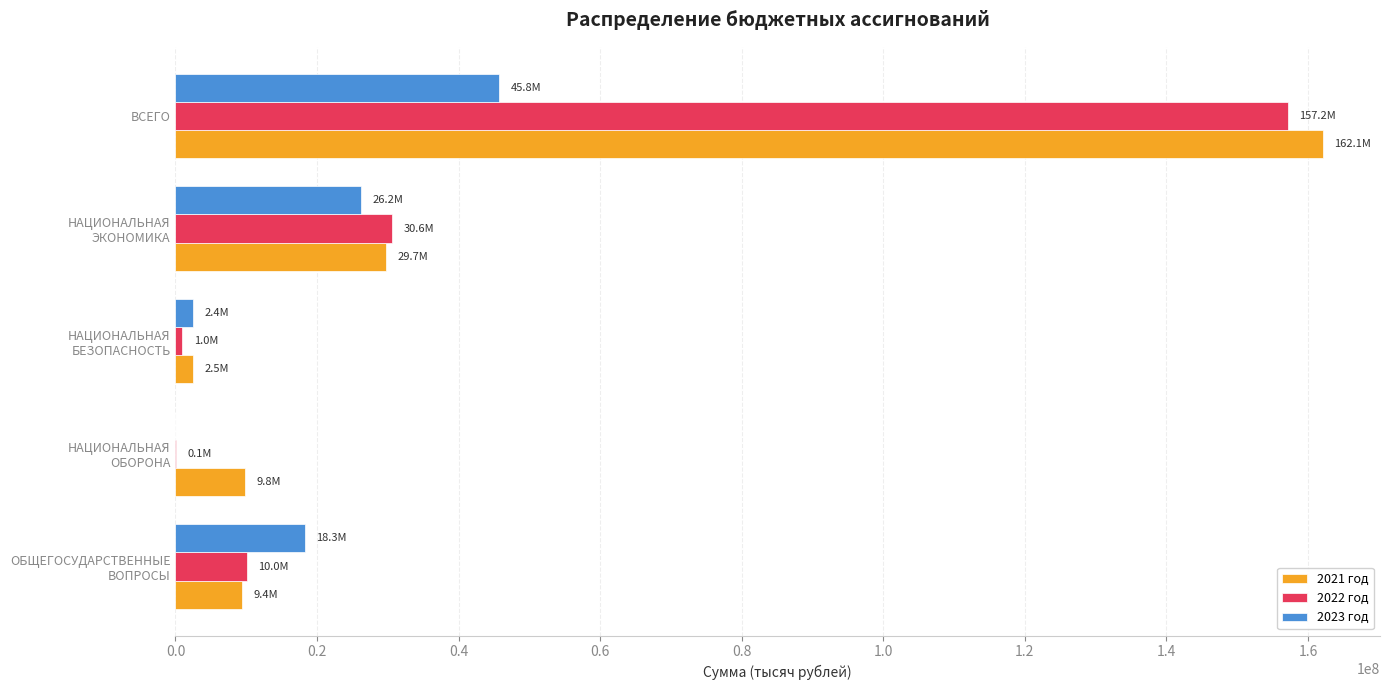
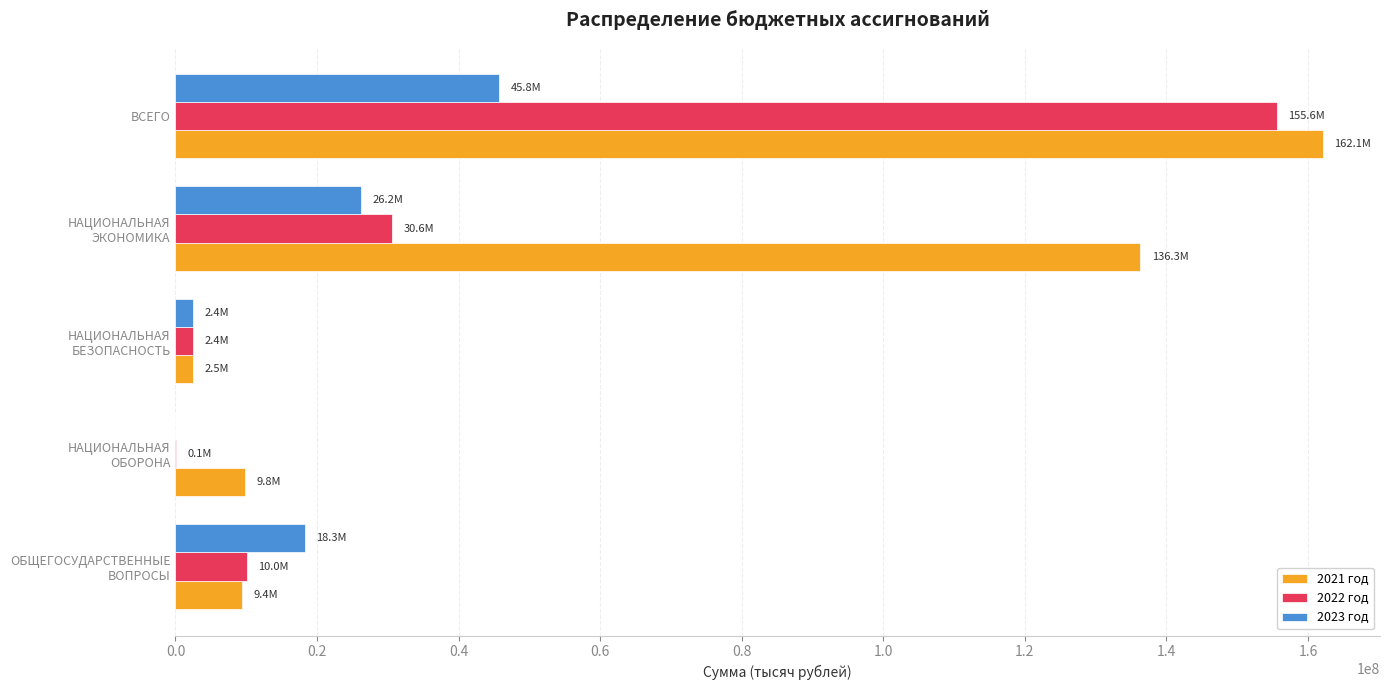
  {
    "2021 год": {
      "ВСЕГО": "162.1M",
-     "НАЦИОНАЛЬНАЯ ЭКОНОМИКА": "29.7M",
+     "НАЦИОНАЛЬНАЯ ЭКОНОМИКА": "136.3M",
      "НАЦИОНАЛЬНАЯ БЕЗОПАСНОСТЬ": "2.5M",
      "НАЦИОНАЛЬНАЯ ОБОРОНА": "9.8M",
      "ОБЩЕГОСУДАРСТВЕННЫЕ ВОПРОСЫ": "9.4M"
    },
    "2022 год": {
-     "ВСЕГО": "157.2M",
+     "ВСЕГО": "155.6M",
      "НАЦИОНАЛЬНАЯ ЭКОНОМИКА": "30.6M",
-     "НАЦИОНАЛЬНАЯ БЕЗОПАСНОСТЬ": "1.0M",
+     "НАЦИОНАЛЬНАЯ БЕЗОПАСНОСТЬ": "2.4M",
      "НАЦИОНАЛЬНАЯ ОБОРОНА": "0.1M",
      "ОБЩЕГОСУДАРСТВЕННЫЕ ВОПРОСЫ": "10.0M"
    },
    "2023 год": {
      "ВСЕГО": "45.8M",
      "НАЦИОНАЛЬНАЯ ЭКОНОМИКА": "26.2M",
      "НАЦИОНАЛЬНАЯ БЕЗОПАСНОСТЬ": "2.4M",
      "ОБЩЕГОСУДАРСТВЕННЫЕ ВОПРОСЫ": "18.3M"
    }
  }
